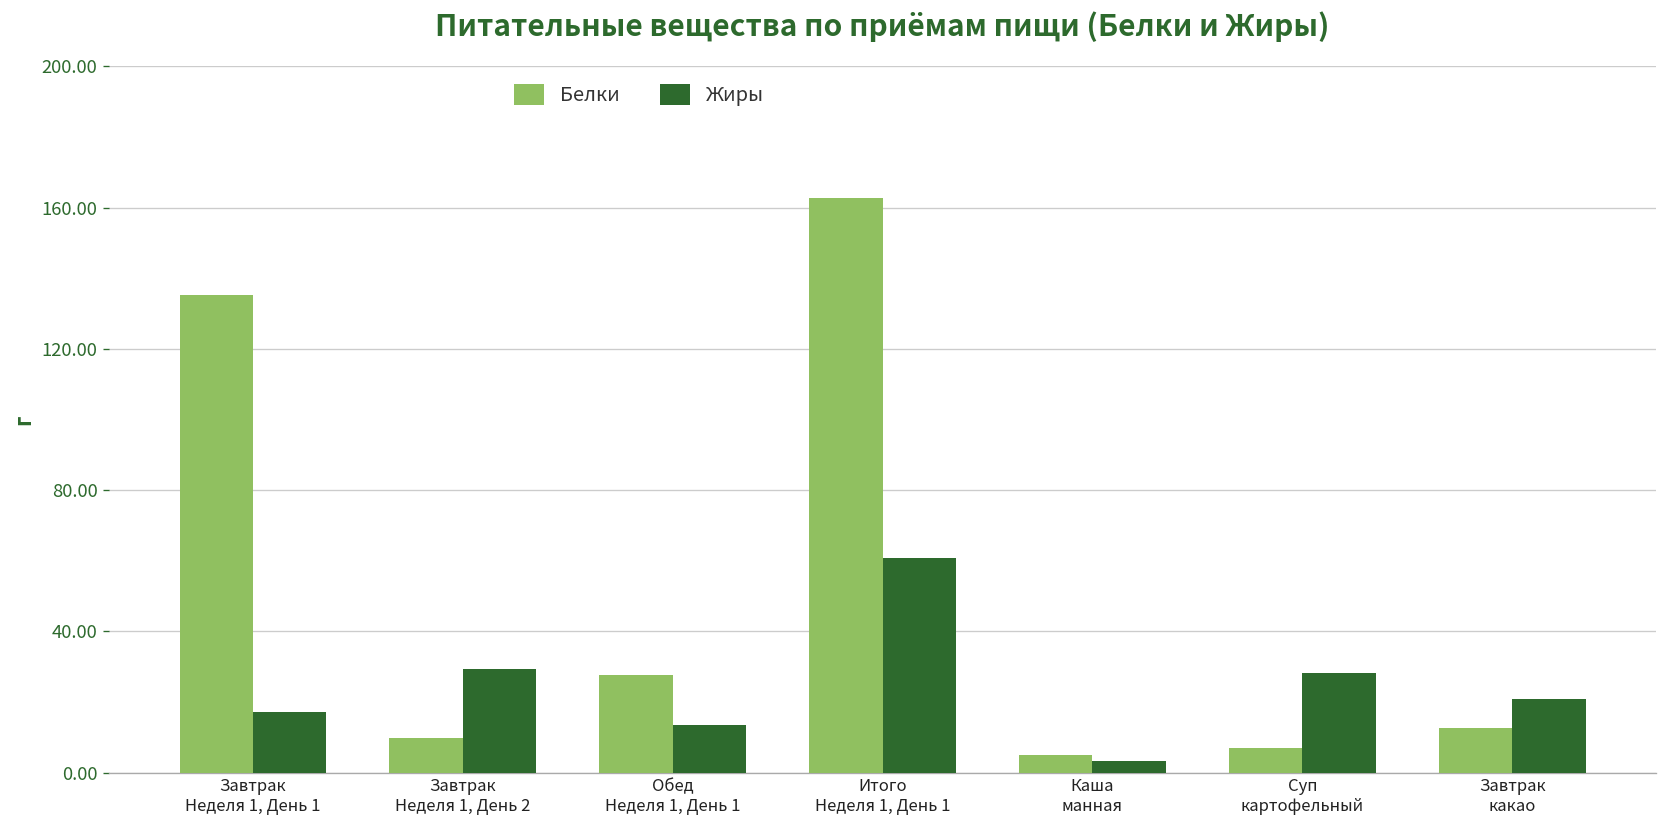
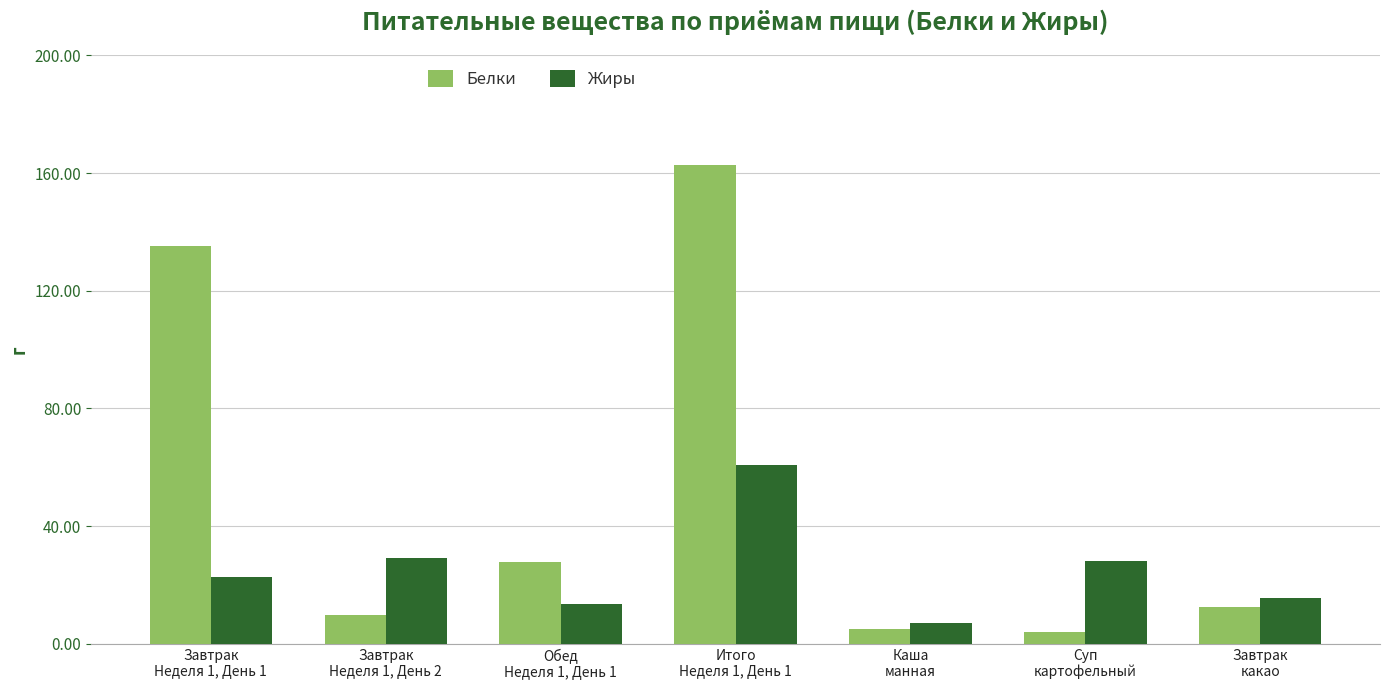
  {
    "Белки": {
      "Завтрак Неделя 1, День 1": 135,
      "Завтрак Неделя 1, День 2": 10,
      "Обед Неделя 1, День 1": 28,
      "Итого Неделя 1, День 1": 163,
      "Каша манная": 5,
-     "Суп картофельный": 7,
+     "Суп картофельный": 4,
      "Завтрак какао": 13
    },
    "Жиры": {
-     "Завтрак Неделя 1, День 1": 17,
+     "Завтрак Неделя 1, День 1": 23,
      "Завтрак Неделя 1, День 2": 29,
      "Обед Неделя 1, День 1": 14,
      "Итого Неделя 1, День 1": 61,
-     "Каша манная": 3,
+     "Каша манная": 7,
      "Суп картофельный": 28,
-     "Завтрак какао": 21
+     "Завтрак какао": 16
    }
  }
